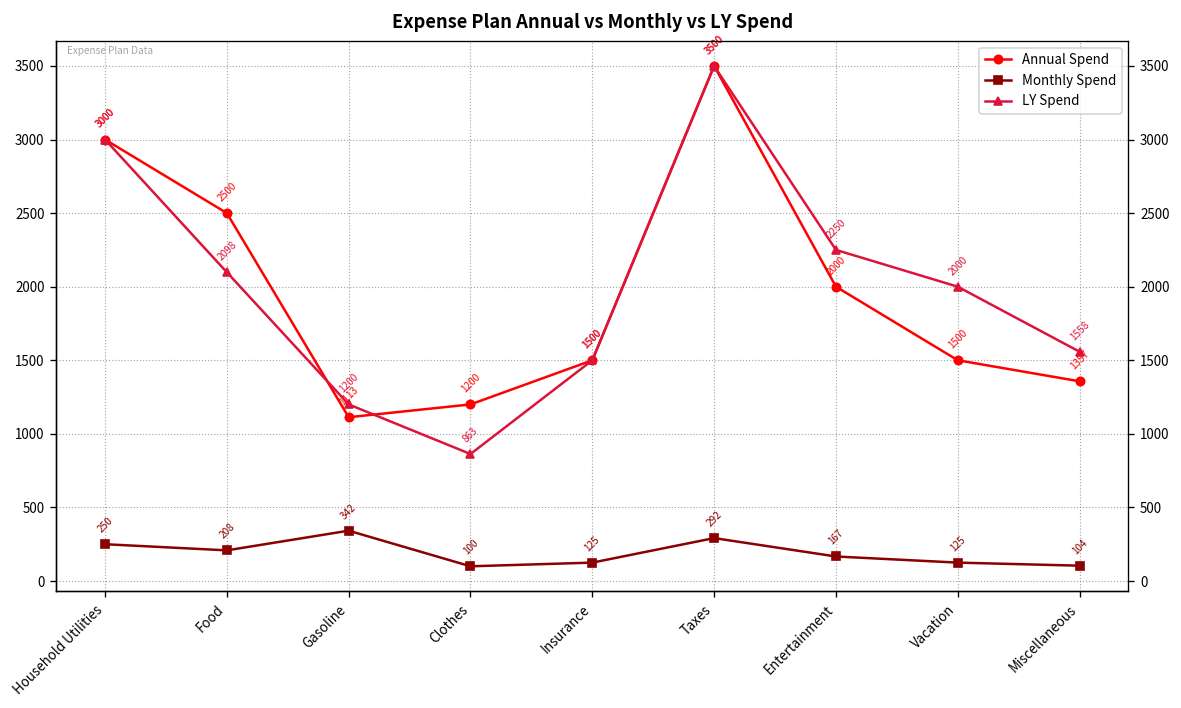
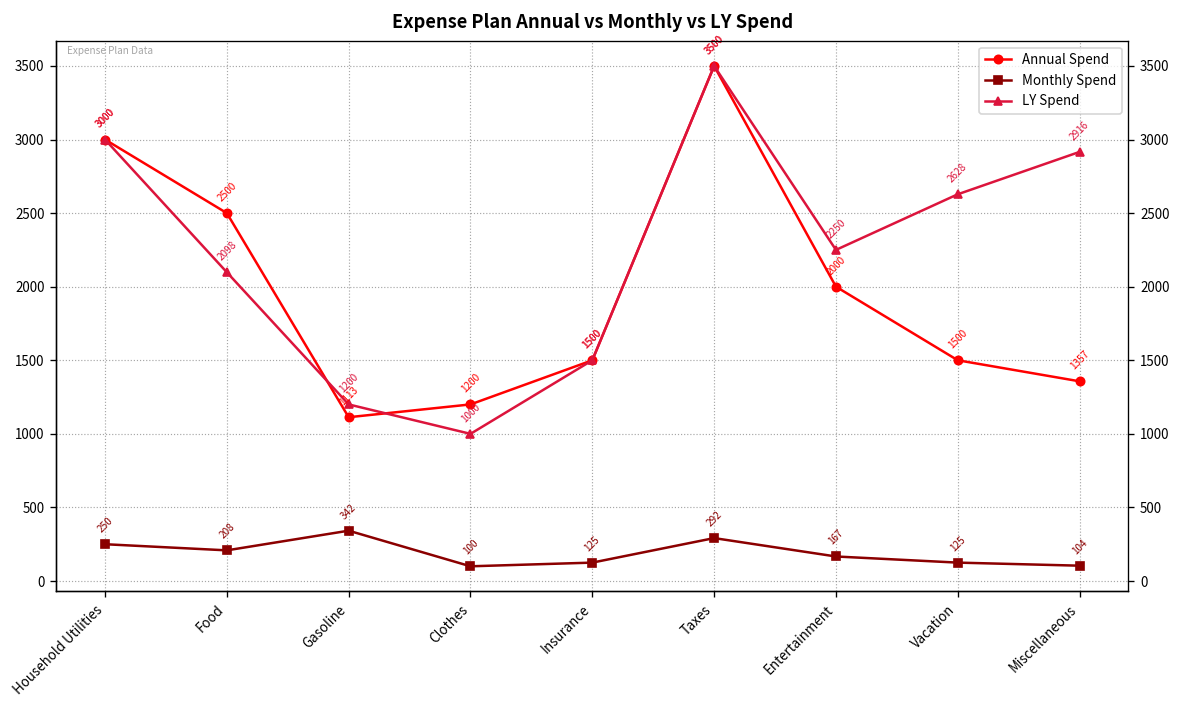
  {
    "Annual Spend": {
      "Food": 2500,
      "Clothes": 1200,
      "Entertainment": 2000,
      "Vacation": 1500
    },
    "Monthly Spend": {
      "Household Utilities": 250,
      "Food": 208,
      "Gasoline": 342,
      "Clothes": 100,
      "Insurance": 125,
      "Taxes": 292,
      "Entertainment": 167,
      "Vacation": 125,
      "Miscellaneous": 104
    },
    "LY Spend": {
      "Food": 2098,
-     "Clothes": 863,
+     "Clothes": 1000,
      "Entertainment": 2250,
-     "Vacation": 2000,
-     "Miscellaneous": 1558
+     "Vacation": 2628,
+     "Miscellaneous": 2916
    }
  }
